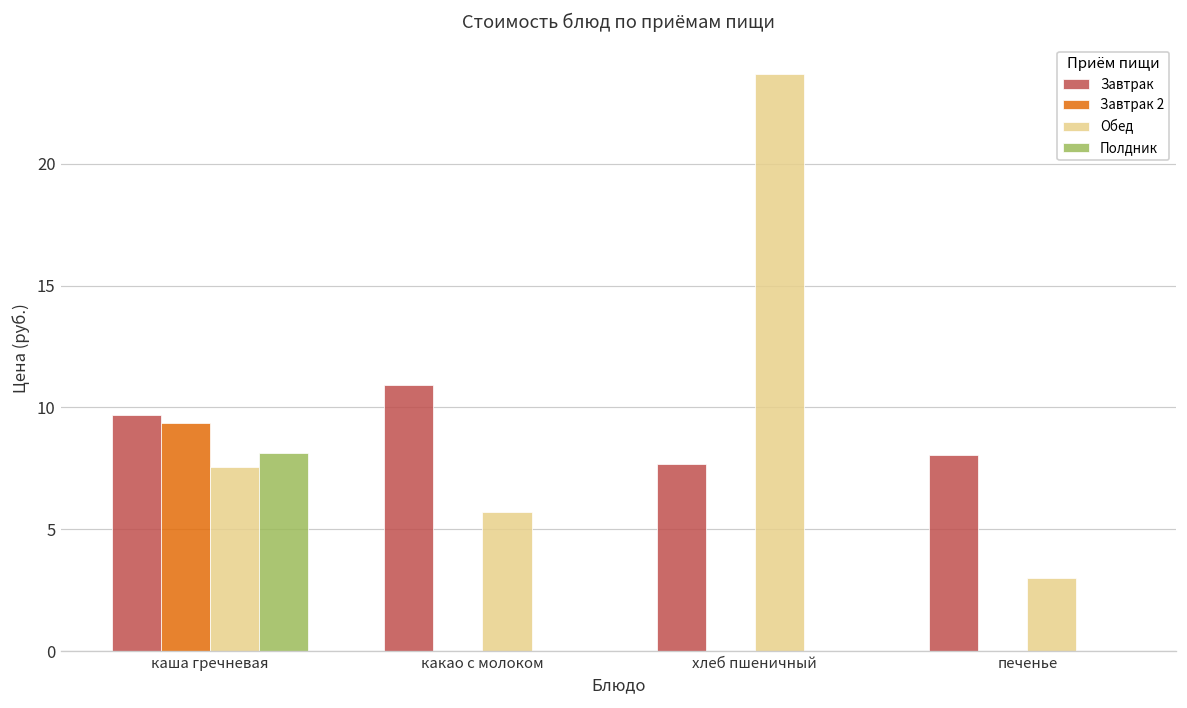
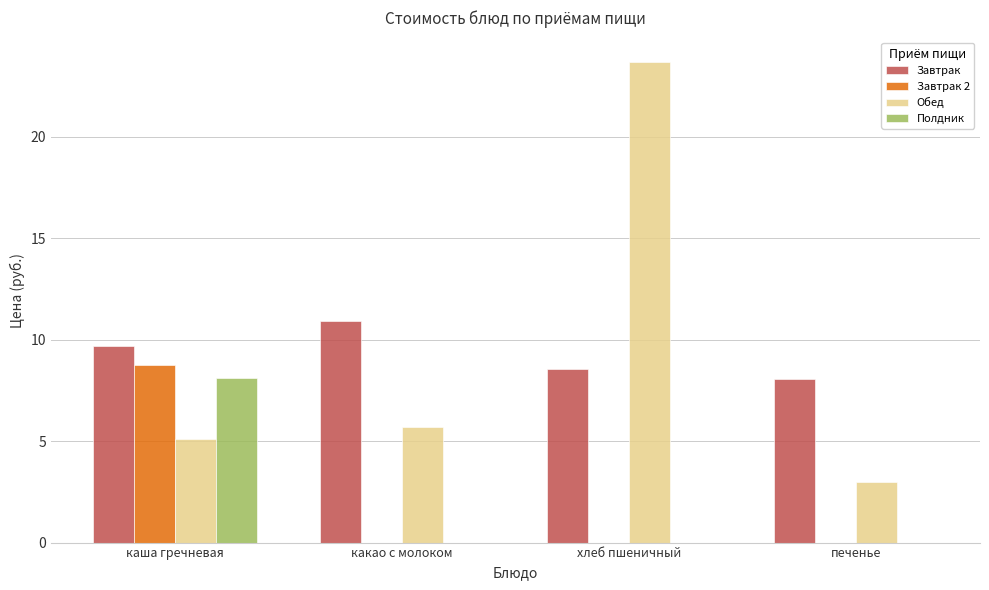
  {
    "Завтрак": {
      "каша гречневая": 9.7,
      "какао с молоком": 10.9,
-     "хлеб пшеничный": 7.7,
+     "хлеб пшеничный": 8.6,
      "печенье": 8.0
    },
    "Завтрак 2": {
-     "каша гречневая": 9.4,
+     "каша гречневая": 8.8,
      "какао с молоком": 0.0,
      "хлеб пшеничный": 0.0,
      "печенье": 0.0
    },
    "Обед": {
-     "каша гречневая": 7.6,
+     "каша гречневая": 5.1,
      "какао с молоком": 5.7,
      "хлеб пшеничный": 23.7,
      "печенье": 3.0
    },
    "Полдник": {
      "каша гречневая": 8.1,
      "какао с молоком": 0.0,
      "хлеб пшеничный": 0.0,
      "печенье": 0.0
    }
  }
